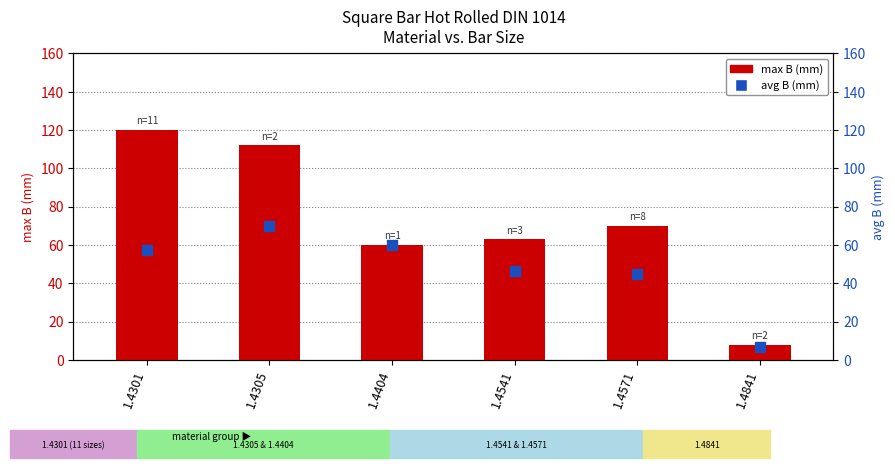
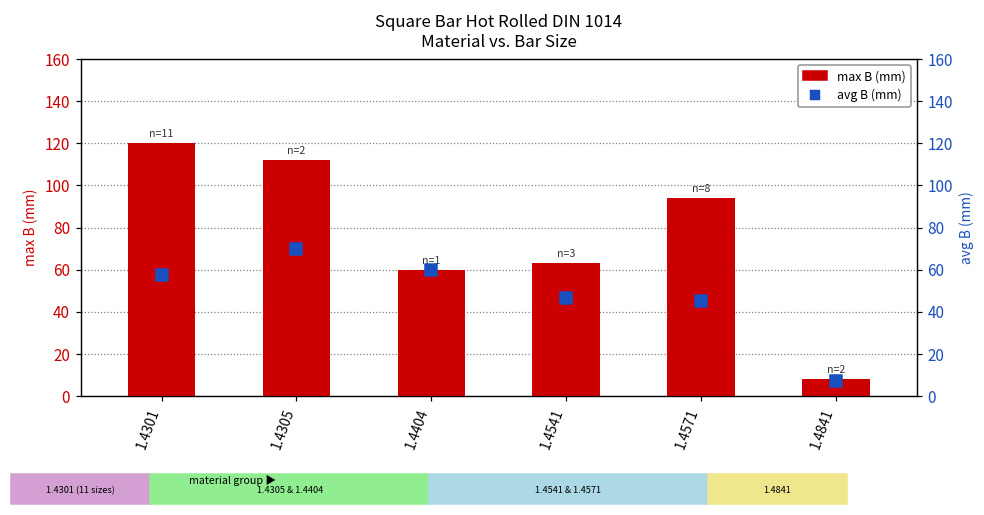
  {
    "max B (mm)": {
-     "1.4571": 70
+     "1.4571": 94
    }
  }
